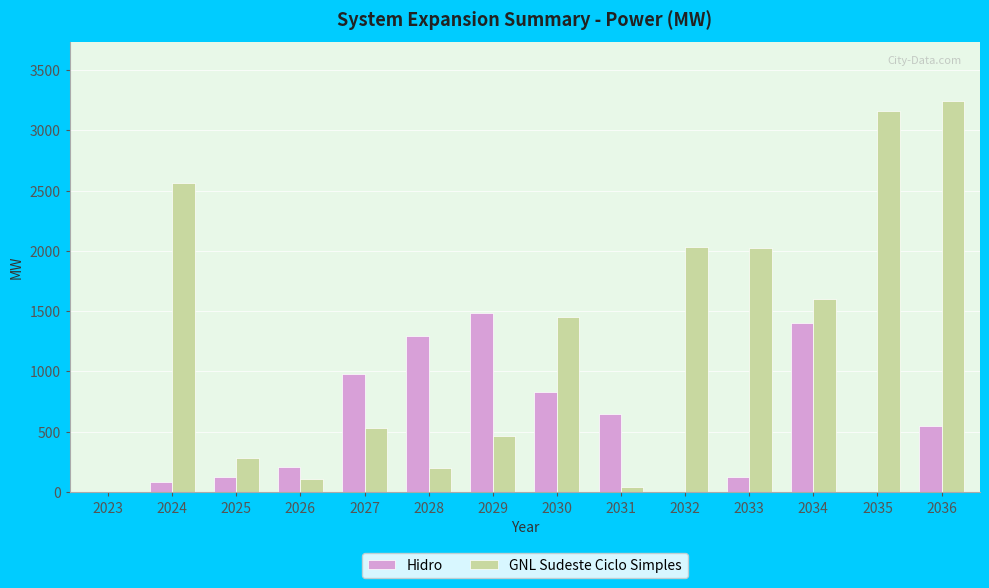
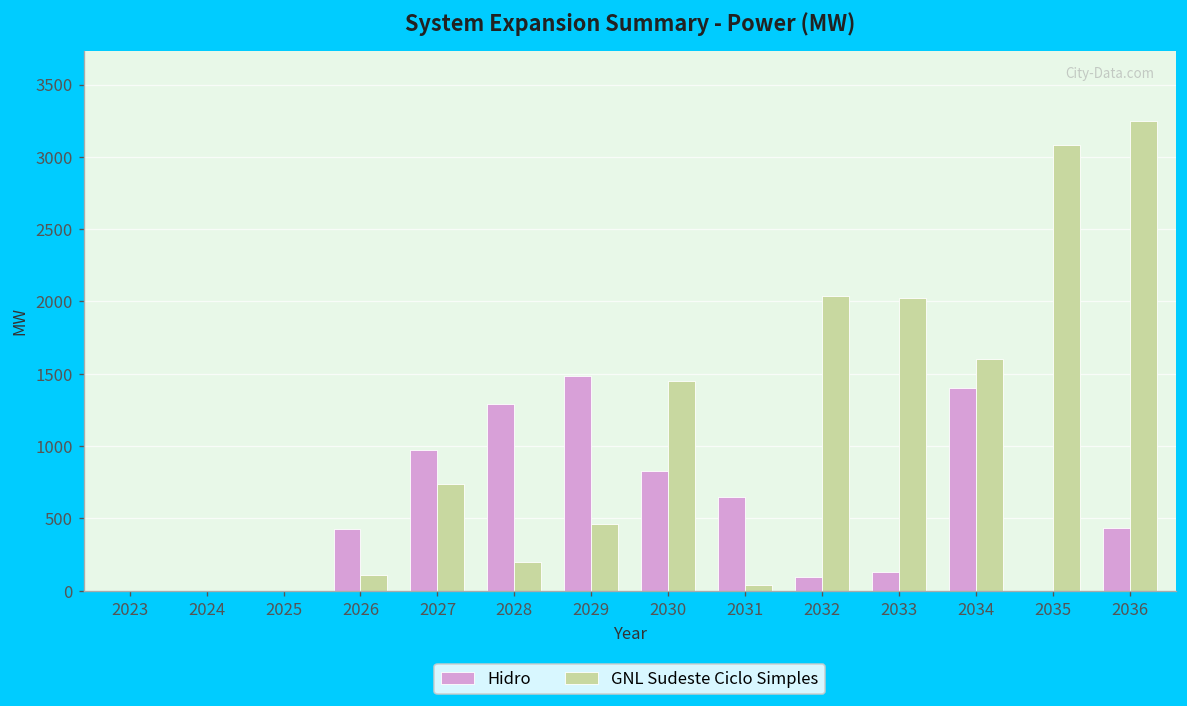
  {
    "Hidro": {
      "2023": 0,
-     "2024": 80,
-     "2025": 120,
-     "2026": 210,
+     "2024": 0,
+     "2025": 0,
+     "2026": 430,
      "2027": 970,
      "2028": 1290,
      "2029": 1490,
      "2030": 830,
      "2031": 650,
-     "2032": 0,
+     "2032": 100,
      "2033": 130,
      "2034": 1400,
      "2035": 0,
-     "2036": 550
+     "2036": 430
    },
    "GNL Sudeste Ciclo Simples": {
      "2023": 0,
-     "2024": 2560,
-     "2025": 280,
+     "2024": 0,
+     "2025": 0,
      "2026": 110,
-     "2027": 530,
+     "2027": 740,
      "2028": 200,
      "2029": 460,
      "2030": 1450,
      "2031": 40,
      "2032": 2040,
      "2033": 2030,
      "2034": 1600,
-     "2035": 3160,
+     "2035": 3080,
      "2036": 3250
    }
  }
